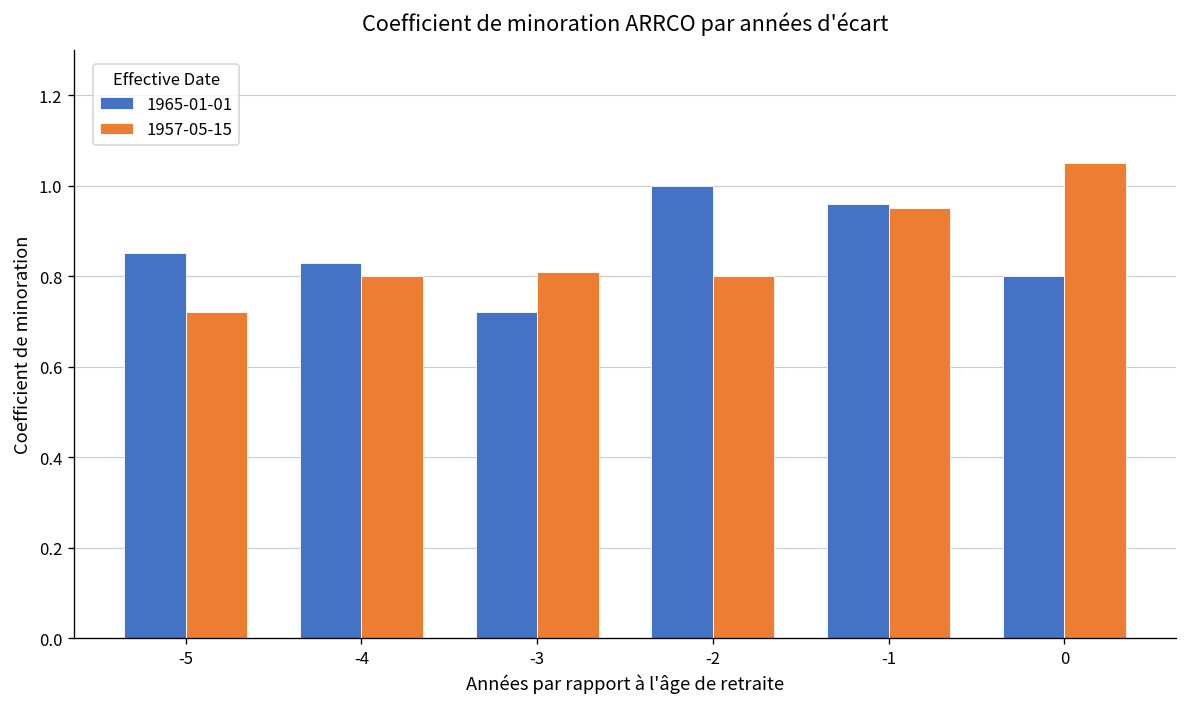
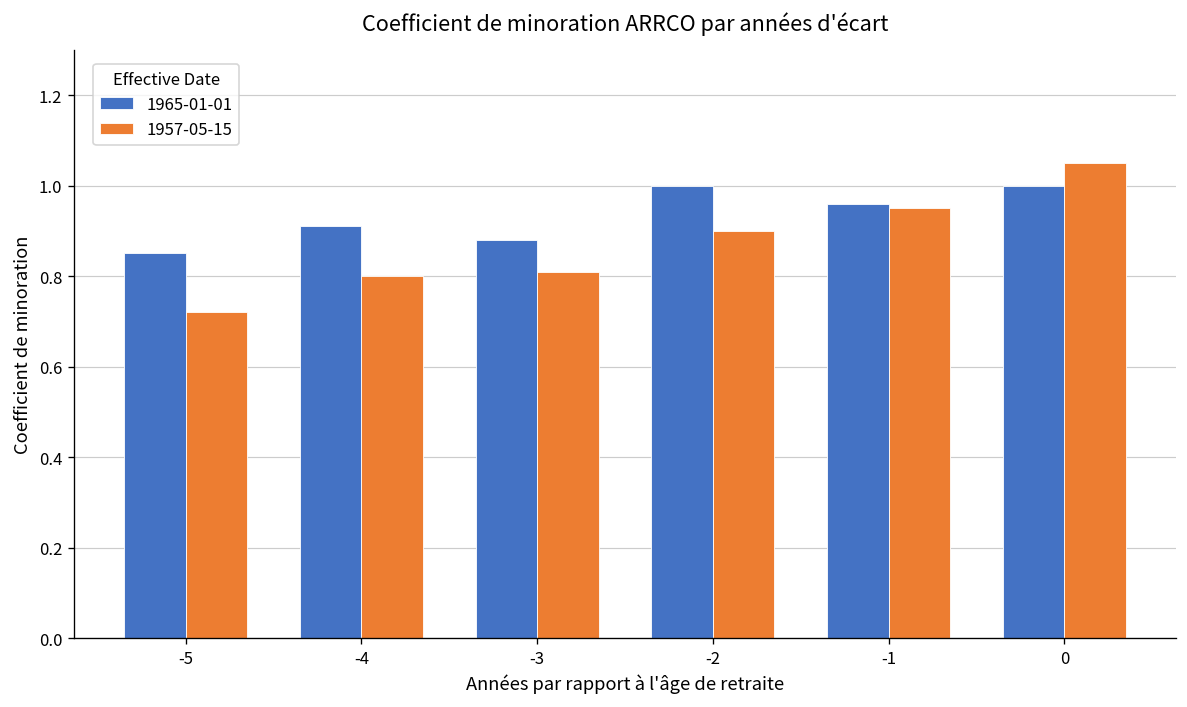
  {
    "1965-01-01": {
      "-5": 0.85,
-     "-4": 0.83,
-     "-3": 0.72,
+     "-4": 0.91,
+     "-3": 0.88,
      "-2": 1.00,
      "-1": 0.96,
-     "0": 0.8
+     "0": 1.0
    },
    "1957-05-15": {
      "-5": 0.72,
      "-4": 0.8,
      "-3": 0.81,
-     "-2": 0.8,
+     "-2": 0.9,
      "-1": 0.95,
      "0": 1.05
    }
  }
